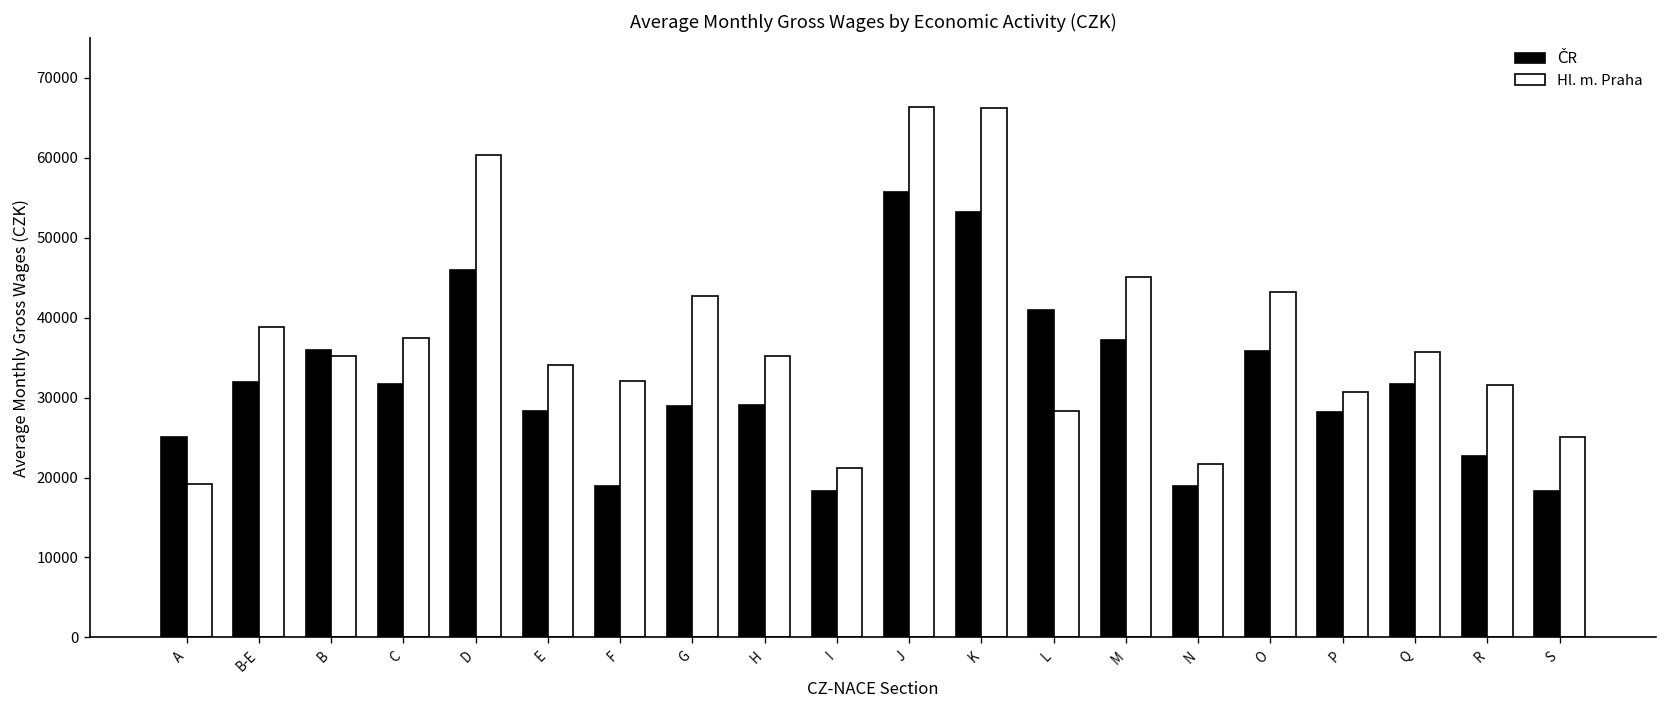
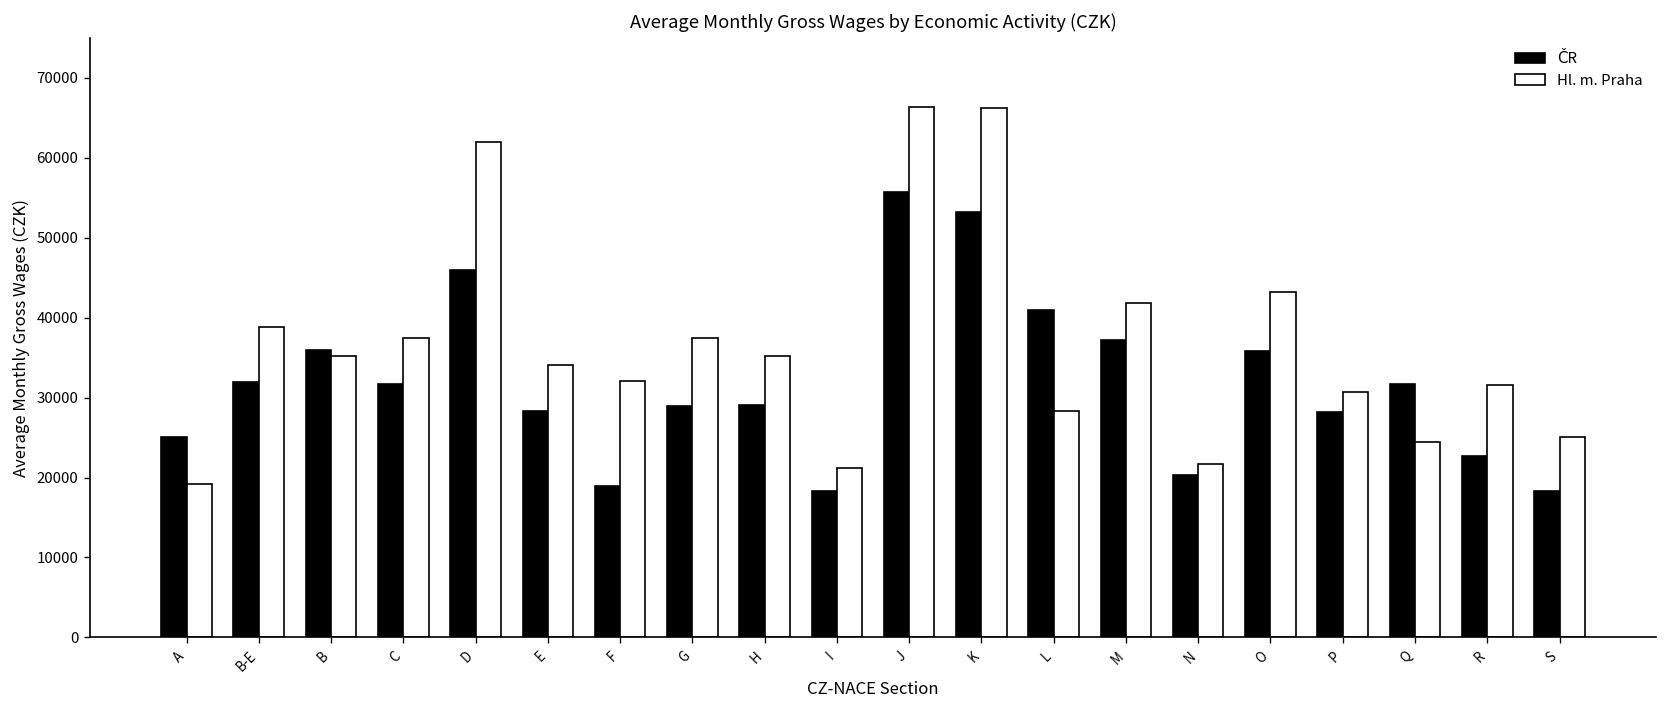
  {
    "ČR": {
      "A": 25000,
      "B-E": 32000,
      "B": 36000,
      "C": 32000,
      "D": 46000,
      "E": 28000,
      "F": 19000,
      "G": 29000,
      "H": 29000,
      "I": 18000,
      "J": 56000,
      "K": 53000,
      "L": 41000,
      "M": 37000,
-     "N": 19000,
+     "N": 20000,
      "O": 36000,
      "P": 28000,
      "Q": 32000,
      "R": 23000,
      "S": 18000
    },
    "Hl. m. Praha": {
      "A": 19000,
      "B-E": 39000,
      "B": 35000,
      "C": 37000,
-     "D": 60000,
+     "D": 62000,
      "E": 34000,
      "F": 32000,
-     "G": 43000,
+     "G": 37000,
      "H": 35000,
      "I": 21000,
      "J": 66000,
      "K": 66000,
      "L": 28000,
-     "M": 45000,
+     "M": 42000,
      "N": 22000,
      "O": 43000,
      "P": 31000,
-     "Q": 36000,
+     "Q": 24000,
      "R": 32000,
      "S": 25000
    }
  }
